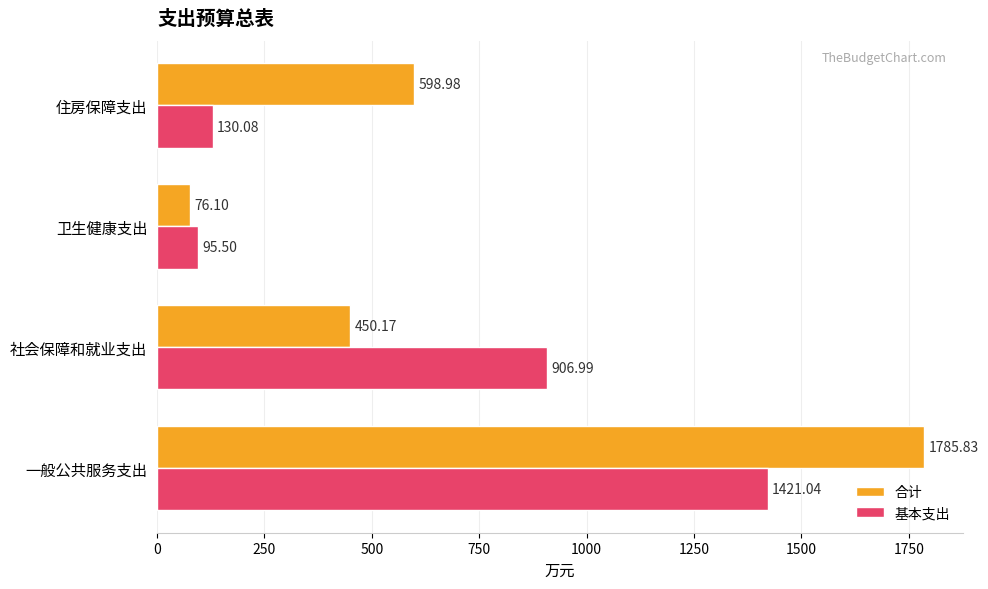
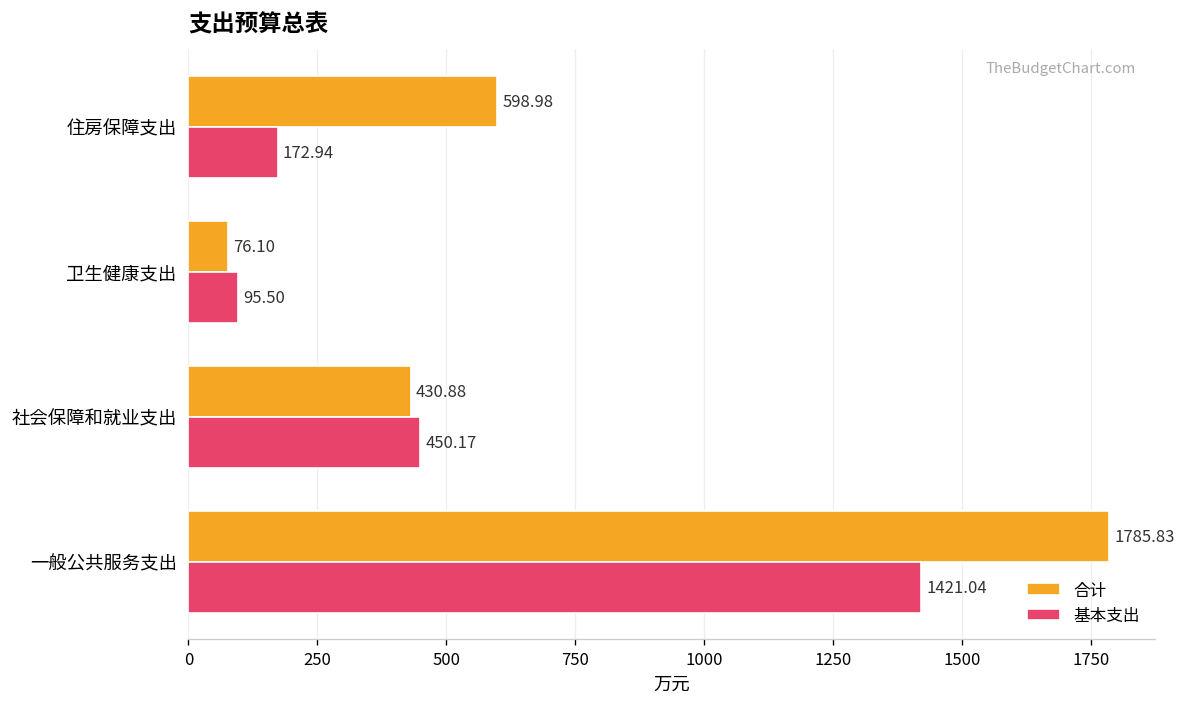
  {
    "合计": {
      "住房保障支出": 598.98,
      "卫生健康支出": 76.10,
-     "社会保障和就业支出": 450.17,
+     "社会保障和就业支出": 430.88,
      "一般公共服务支出": 1785.83
    },
    "基本支出": {
-     "住房保障支出": 130.08,
+     "住房保障支出": 172.94,
      "卫生健康支出": 95.50,
-     "社会保障和就业支出": 906.99,
+     "社会保障和就业支出": 450.17,
      "一般公共服务支出": 1421.04
    }
  }
